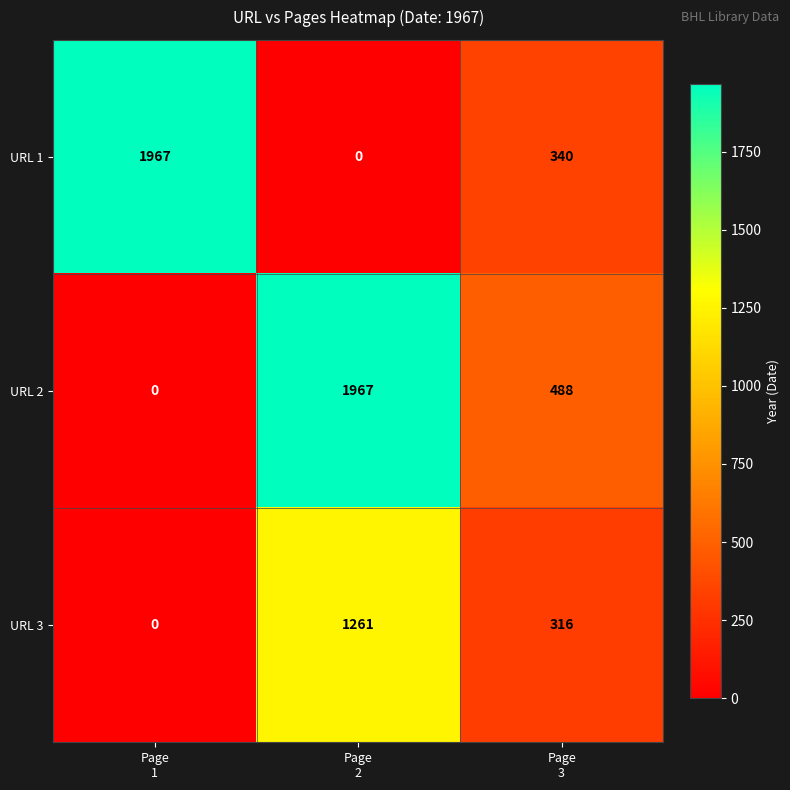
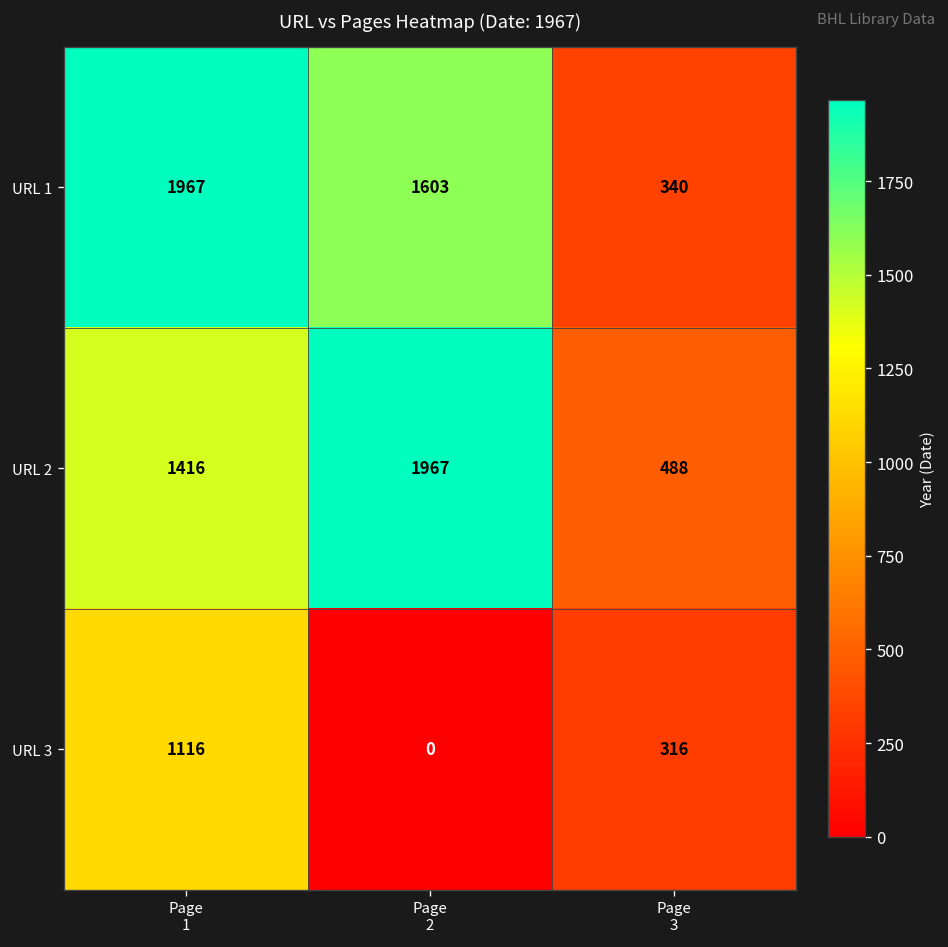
  {
    "URL 1": {
      "Page 1": 1967,
-     "Page 2": 0,
+     "Page 2": 1603,
      "Page 3": 340
    },
    "URL 2": {
-     "Page 1": 0,
+     "Page 1": 1416,
      "Page 2": 1967,
      "Page 3": 488
    },
    "URL 3": {
-     "Page 1": 0,
-     "Page 2": 1261,
+     "Page 1": 1116,
+     "Page 2": 0,
      "Page 3": 316
    }
  }
